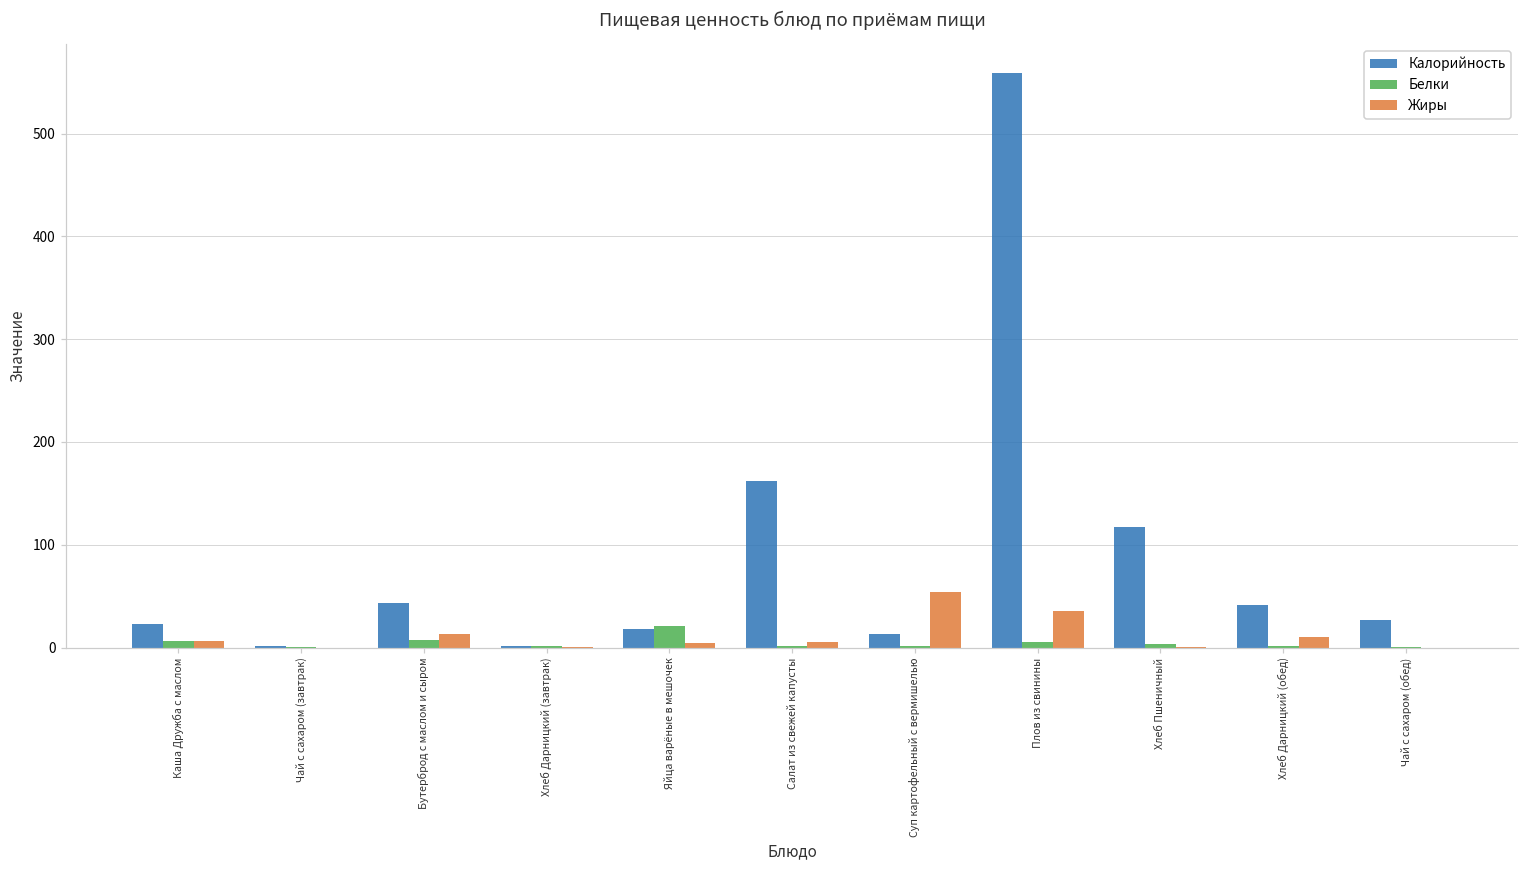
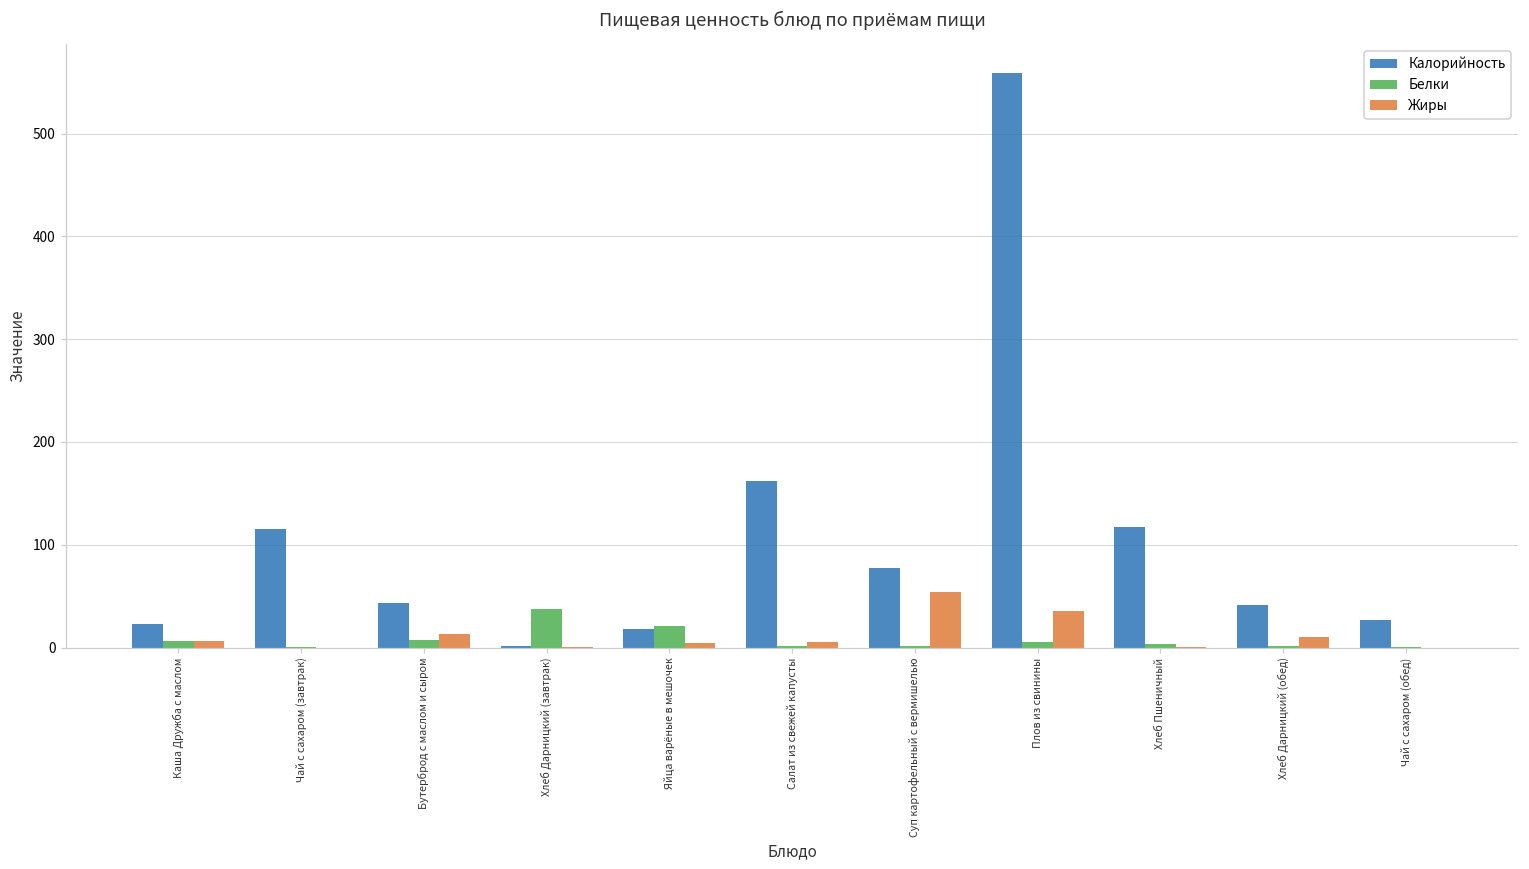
  {
    "Калорийность": {
      "Каша Дружба с маслом": 20,
-     "Чай с сахаром (завтрак)": 0,
+     "Чай с сахаром (завтрак)": 120,
      "Бутерброд с маслом и сыром": 40,
      "Яйца варёные в мешочек": 20,
      "Салат из свежей капусты": 160,
-     "Суп картофельный с вермишелью": 10,
+     "Суп картофельный с вермишелью": 80,
      "Плов из свинины": 560,
      "Хлеб Пшеничный": 120,
      "Хлеб Дарницкий (обед)": 40,
      "Чай с сахаром (обед)": 30
    },
    "Белки": {
      "Каша Дружба с маслом": 10,
      "Бутерброд с маслом и сыром": 10,
-     "Хлеб Дарницкий (завтрак)": 0,
+     "Хлеб Дарницкий (завтрак)": 40,
      "Яйца варёные в мешочек": 20,
      "Плов из свинины": 10,
      "Хлеб Пшеничный": 0
    },
    "Жиры": {
      "Каша Дружба с маслом": 10,
      "Чай с сахаром (завтрак)": 0,
      "Бутерброд с маслом и сыром": 10,
      "Яйца варёные в мешочек": 0,
      "Салат из свежей капусты": 10,
      "Суп картофельный с вермишелью": 50,
      "Плов из свинины": 40,
      "Хлеб Дарницкий (обед)": 10,
      "Чай с сахаром (обед)": 0
    }
  }
